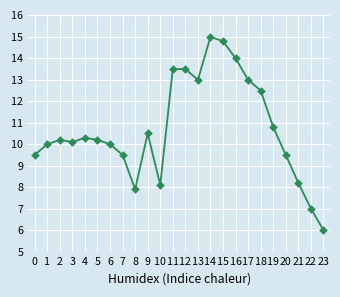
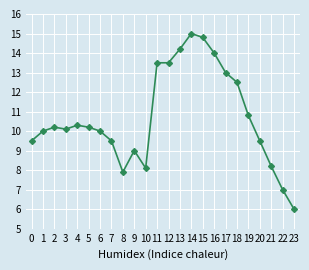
  {
    "0": 9.5,
    "1": 10.0,
    "2": 10.2,
    "3": 10.1,
    "4": 10.3,
    "5": 10.2,
    "6": 10.0,
    "7": 9.5,
    "8": 7.9,
-   "9": 10.5,
+   "9": 9.0,
    "10": 8.1,
    "11": 13.5,
    "12": 13.5,
-   "13": 13.0,
+   "13": 14.2,
    "14": 15.0,
    "15": 14.8,
    "16": 14.0,
    "17": 13.0,
    "18": 12.5,
    "19": 10.8,
    "20": 9.5,
    "21": 8.2,
    "22": 7.0,
    "23": 6.0
  }
